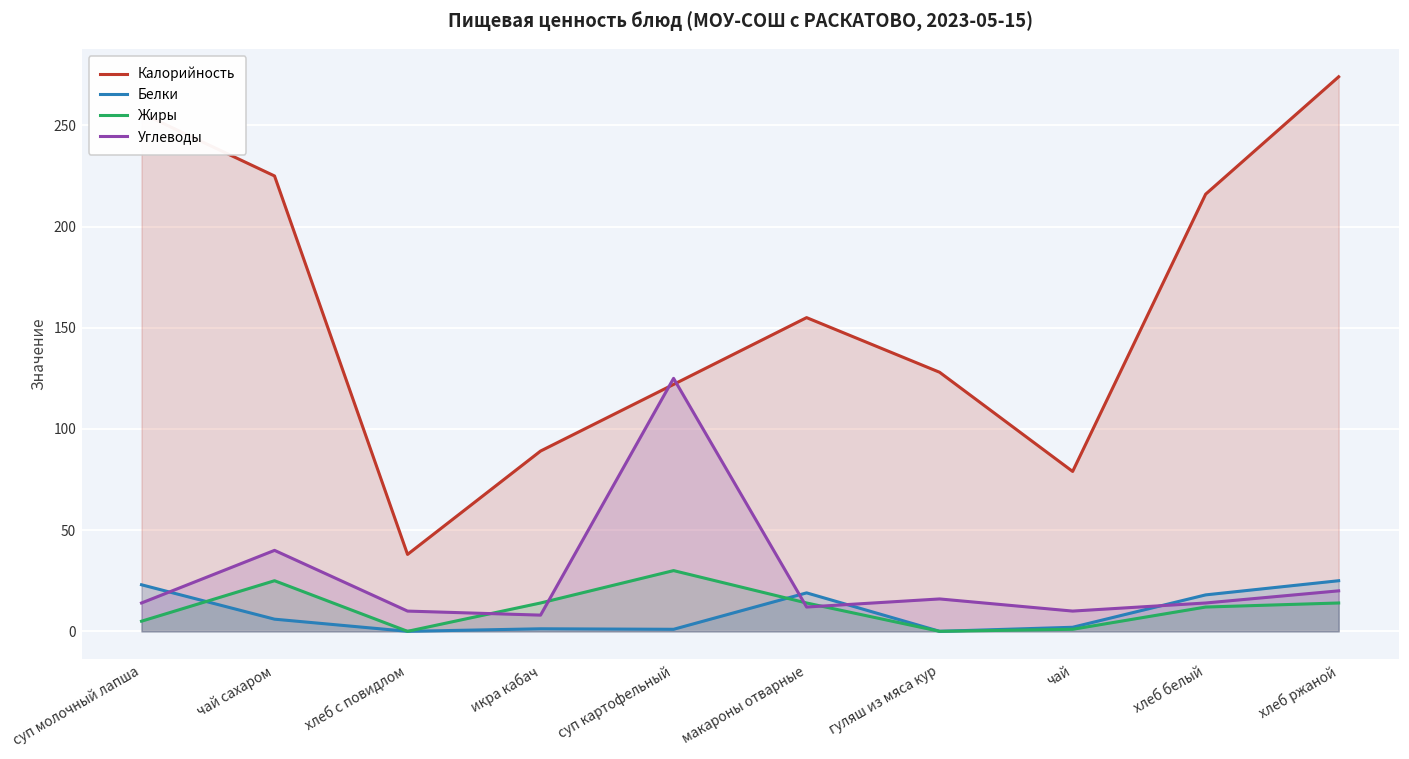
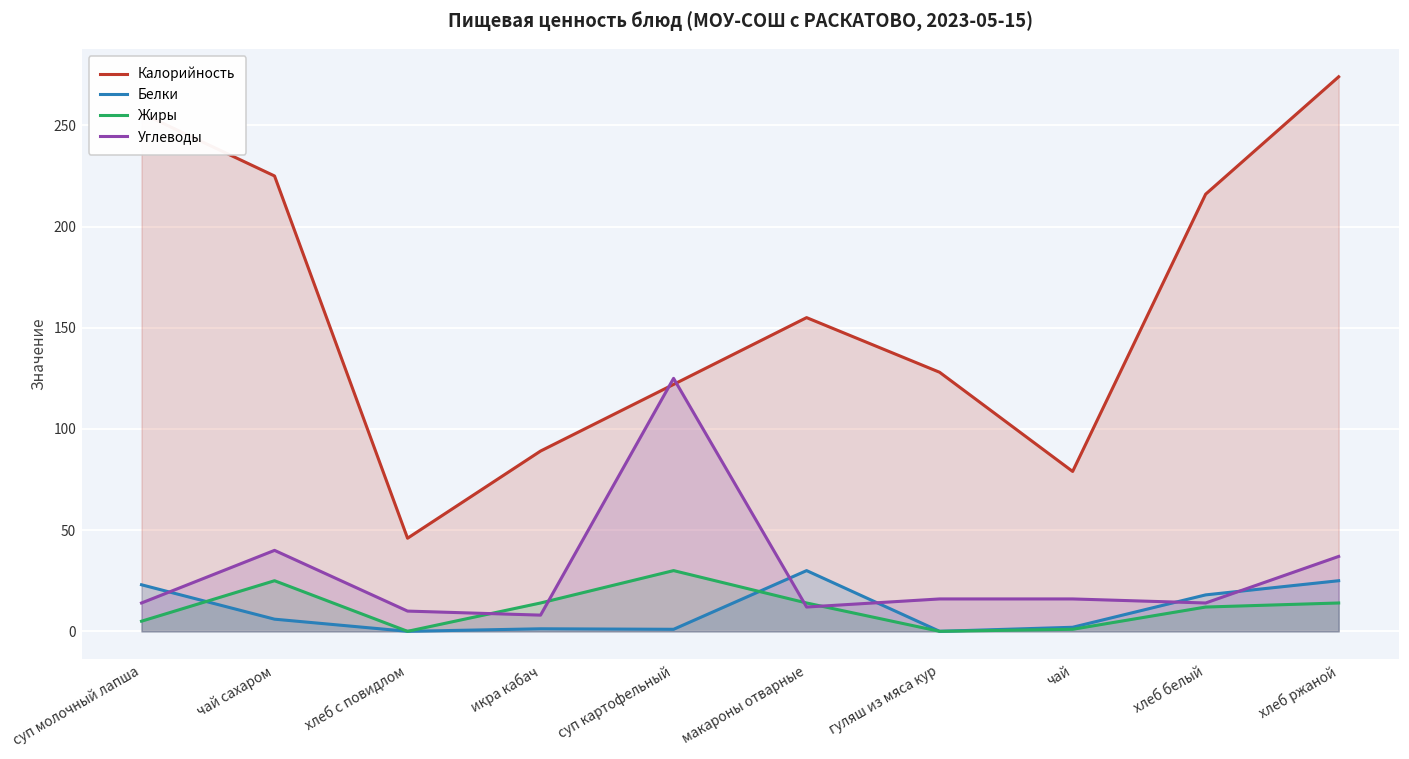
  {
    "Калорийность": {
      "чай сахаром": 225,
-     "хлеб с повидлом": 38,
+     "хлеб с повидлом": 46,
      "икра кабач": 89,
      "суп картофельный": 122,
      "макароны отварные": 155,
      "гуляш из мяса кур": 128,
      "чай": 79,
      "хлеб белый": 216,
      "хлеб ржаной": 274
    },
    "Белки": {
      "суп молочный лапша": 23,
      "чай сахаром": 6,
      "икра кабач": 1,
      "суп картофельный": 1,
-     "макароны отварные": 19,
+     "макароны отварные": 30,
      "хлеб белый": 18,
      "хлеб ржаной": 25
    },
    "Жиры": {
      "суп молочный лапша": 5,
      "чай сахаром": 25,
      "икра кабач": 14,
      "суп картофельный": 30,
      "макароны отварные": 14,
      "хлеб белый": 12,
      "хлеб ржаной": 14
    },
    "Углеводы": {
      "суп молочный лапша": 14,
      "чай сахаром": 40,
      "хлеб с повидлом": 10,
      "икра кабач": 8,
      "суп картофельный": 125,
      "макароны отварные": 12,
      "гуляш из мяса кур": 16,
-     "чай": 10,
+     "чай": 16,
      "хлеб белый": 14,
-     "хлеб ржаной": 20
+     "хлеб ржаной": 37
    }
  }
